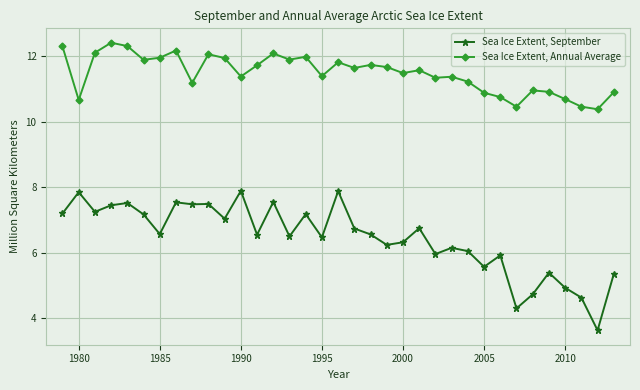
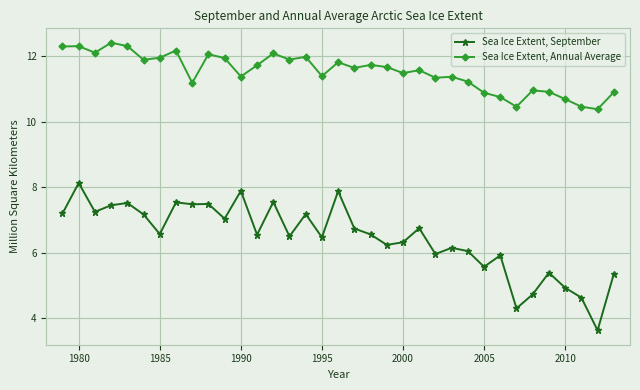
  {
    "Sea Ice Extent, September": {
-     "1980": 7.9,
+     "1980": 8.1,
      "1985": 6.6,
      "1990": 7.9,
      "1995": 6.5,
      "2000": 6.3,
      "2005": 5.6,
      "2010": 4.9
    },
    "Sea Ice Extent, Annual Average": {
-     "1980": 10.7,
+     "1980": 12.3,
      "1985": 12.0,
      "1990": 11.4,
      "1995": 11.4,
      "2000": 11.5,
      "2005": 10.9,
      "2010": 10.7
    }
  }
